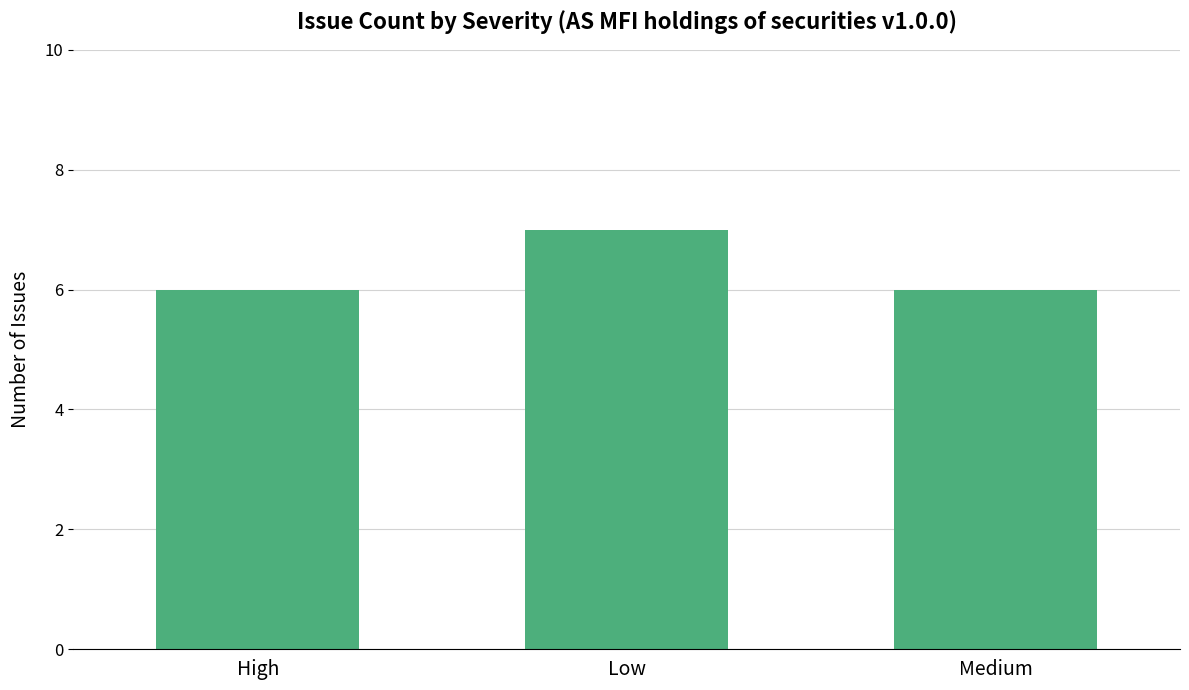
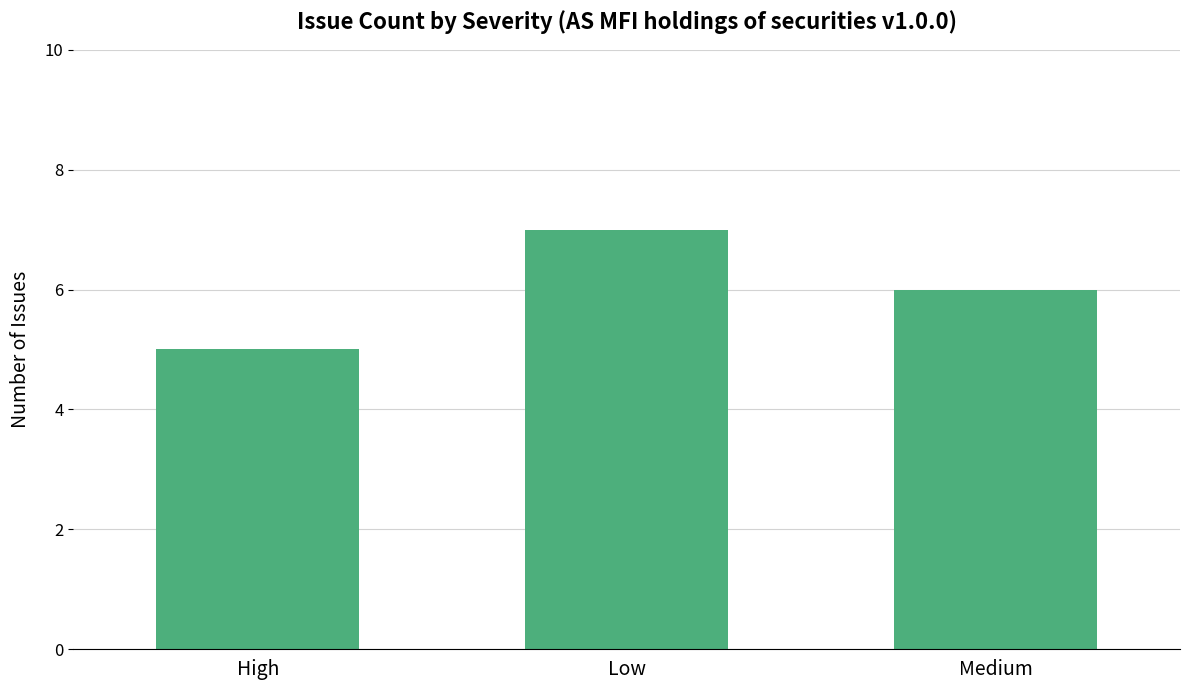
  {
-   "High": 6,
+   "High": 5,
    "Low": 7,
    "Medium": 6
  }
